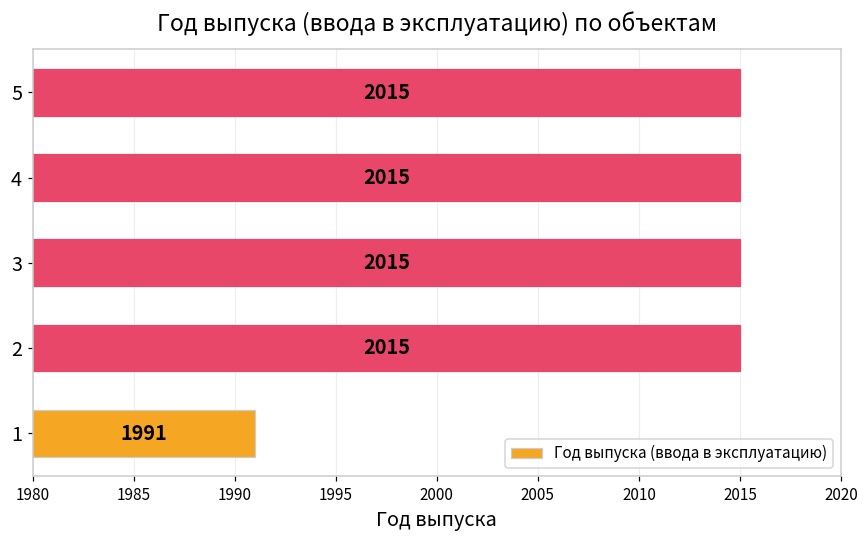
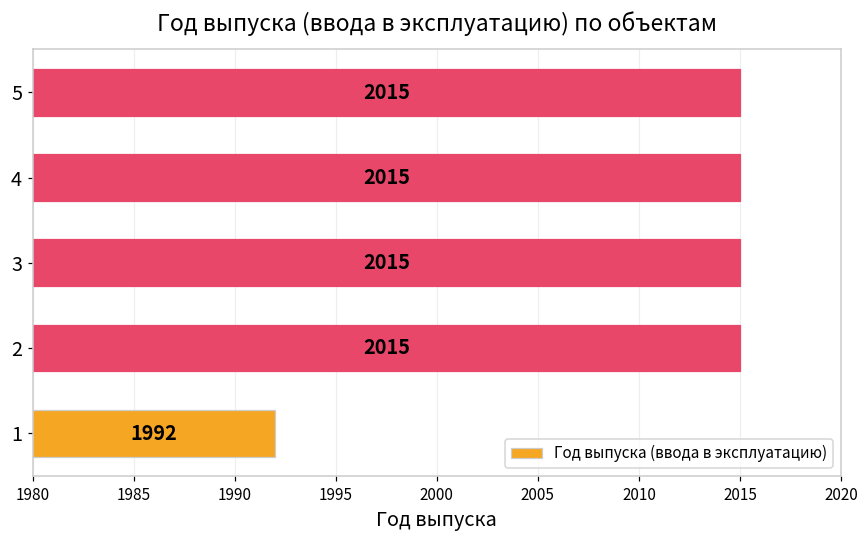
  {
    "5": 2015,
    "4": 2015,
    "3": 2015,
    "2": 2015,
-   "1": 1991
+   "1": 1992
  }
